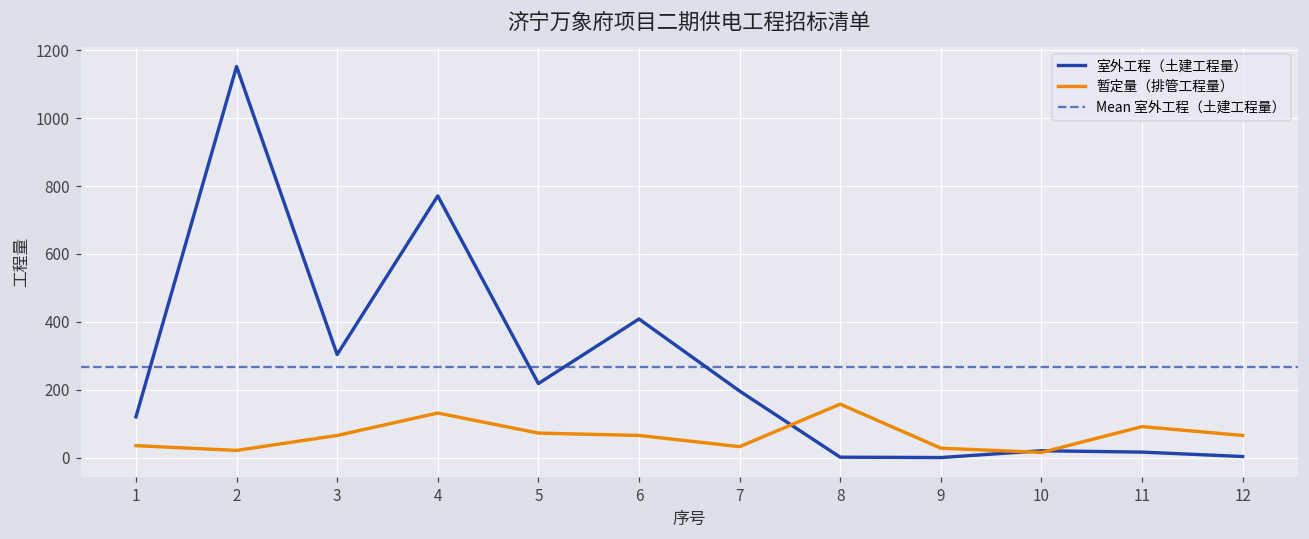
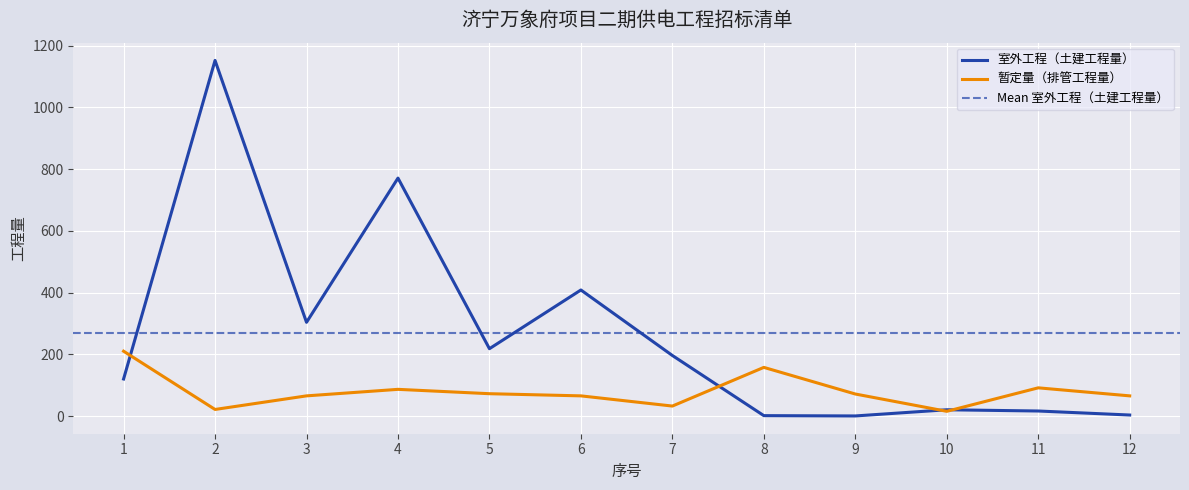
  {
    "室外工程（土建工程量）": {
      "1": 120,
      "2": 1150,
      "3": 300,
      "4": 770,
      "5": 220,
      "6": 410,
      "7": 200,
      "8": 0,
      "9": 0,
      "11": 20,
      "12": 0
    },
    "暂定量（排管工程量）": {
-     "1": 40,
+     "1": 210,
      "2": 20,
      "3": 70,
-     "4": 130,
+     "4": 90,
      "5": 70,
      "6": 70,
      "7": 30,
      "8": 160,
-     "9": 30,
+     "9": 70,
      "11": 90,
      "12": 70
    }
  }
